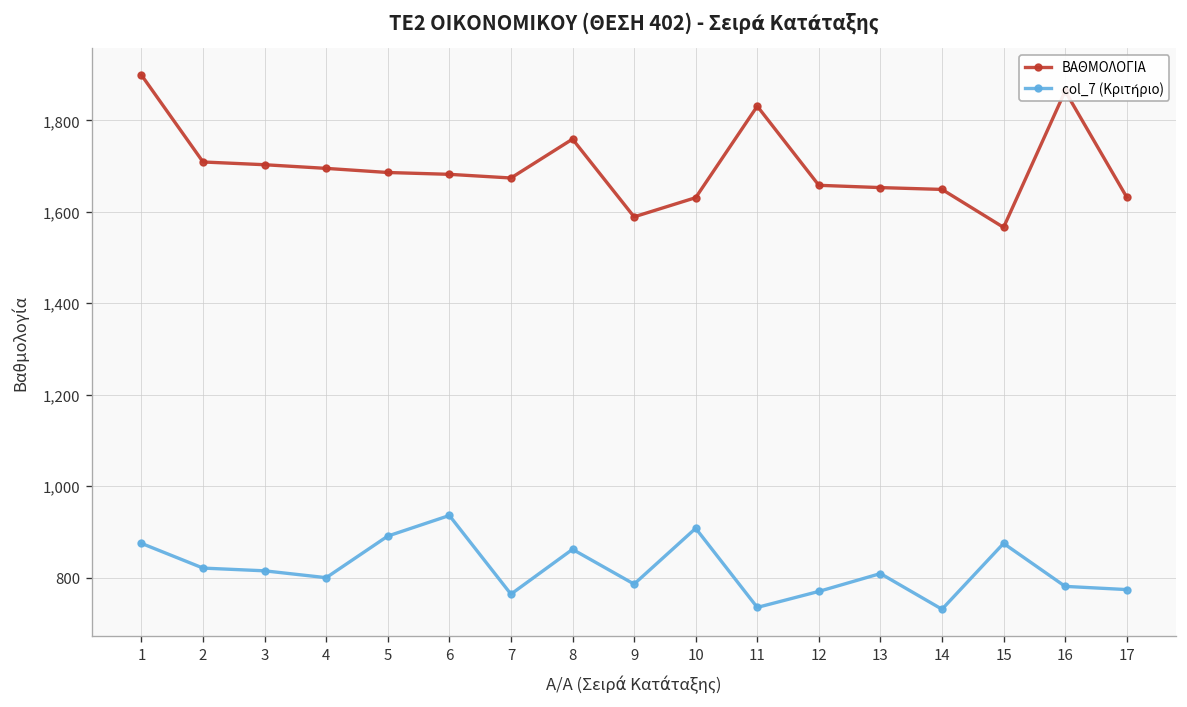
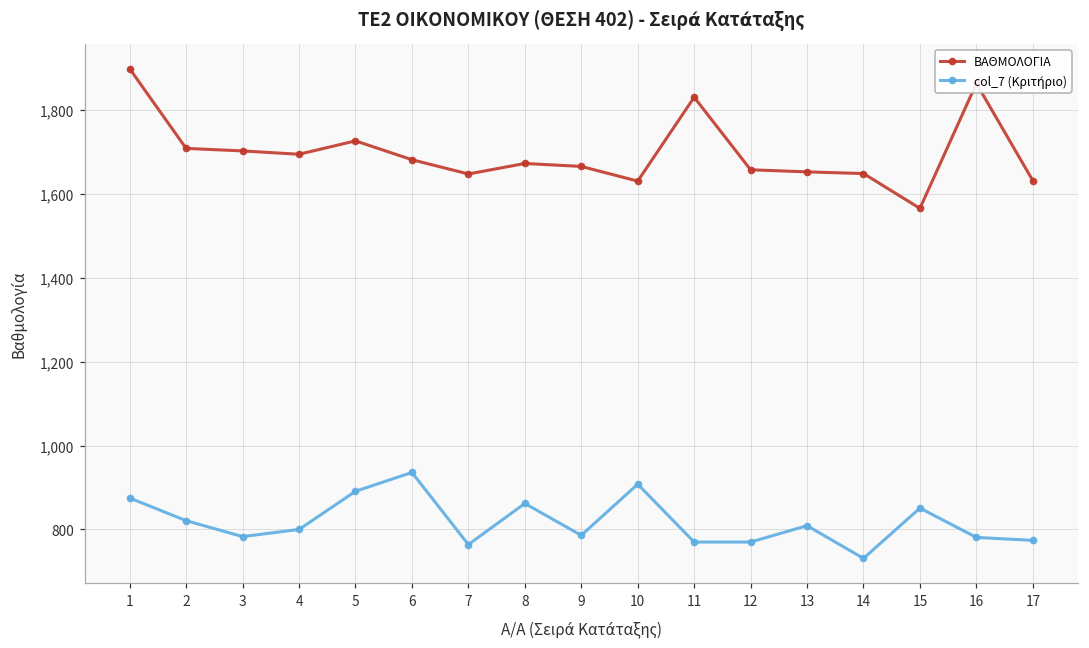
  {
    "ΒΑΘΜΟΛΟΓΙΑ": {
      "1": "1,900",
      "2": "1,710",
      "3": "1,700",
      "4": "1,700",
-     "5": "1,690",
+     "5": "1,730",
      "6": "1,680",
-     "7": "1,670",
-     "8": "1,760",
-     "9": "1,590",
+     "7": "1,650",
+     "8": "1,670",
+     "9": "1,670",
      "10": "1,630",
      "11": "1,830",
      "12": "1,660",
      "13": "1,650",
      "14": "1,650",
      "15": "1,570",
      "17": "1,630"
    },
    "col_7 (Κριτήριο)": {
      "1": "880",
      "2": "820",
-     "3": "820",
+     "3": "780",
      "4": "800",
      "5": "890",
      "6": "940",
      "7": "760",
      "8": "860",
      "9": "790",
      "10": "910",
-     "11": "740",
+     "11": "770",
      "12": "770",
      "13": "810",
      "14": "730",
-     "15": "880",
+     "15": "850",
      "16": "780",
      "17": "770"
    }
  }
